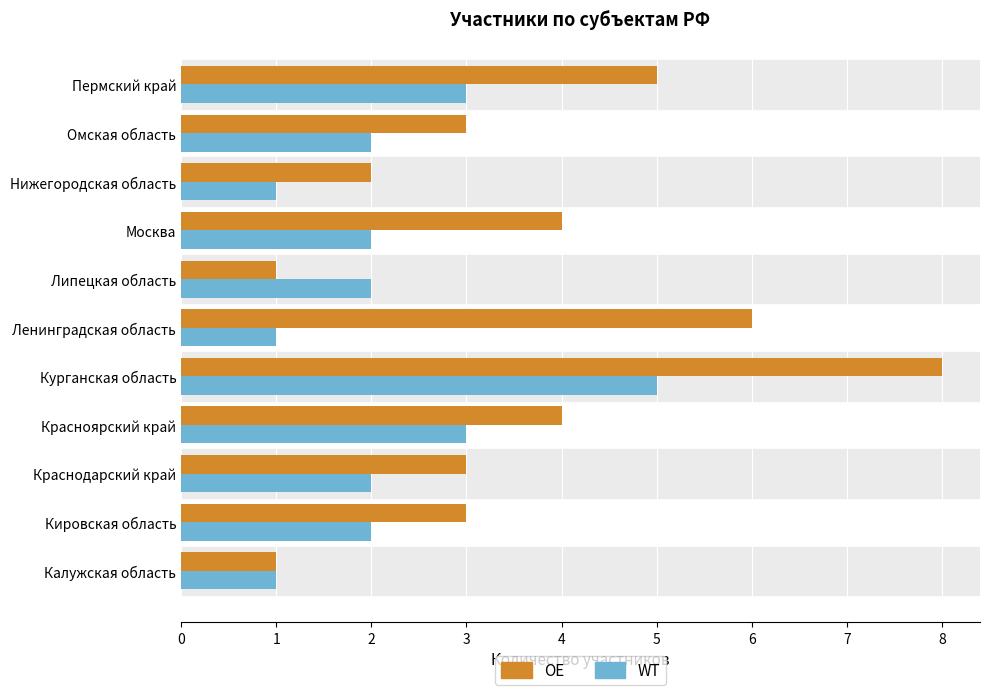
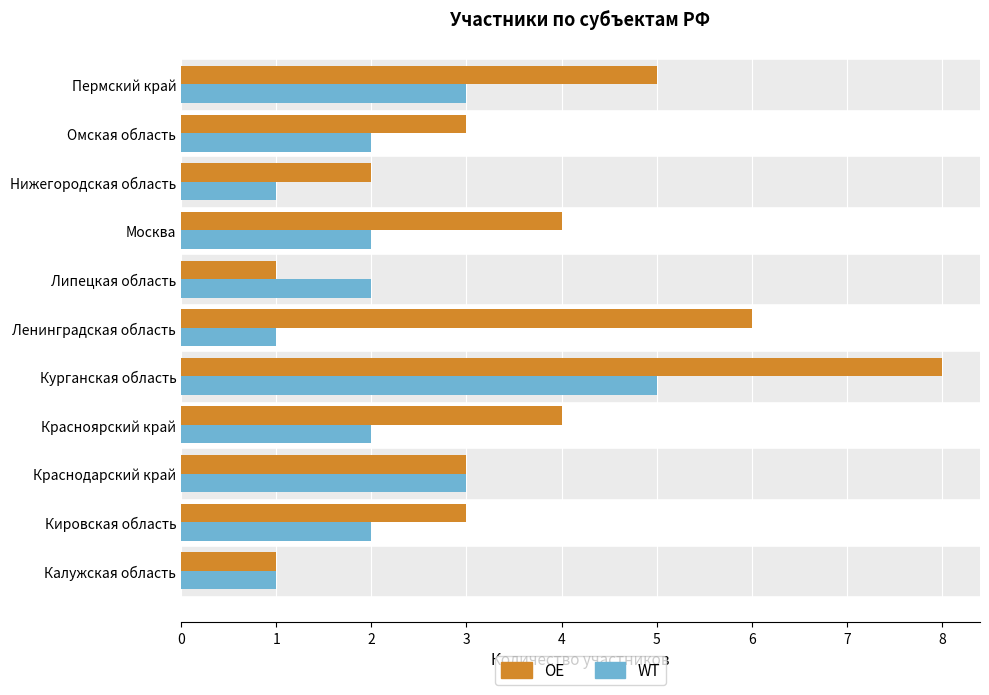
  {
    "OE": {
      "Пермский край": 5,
      "Омская область": 3,
      "Нижегородская область": 2,
      "Москва": 4,
      "Липецкая область": 1,
      "Ленинградская область": 6,
      "Курганская область": 8,
      "Красноярский край": 4,
      "Краснодарский край": 3,
      "Кировская область": 3,
      "Калужская область": 1
    },
    "WT": {
      "Пермский край": 3,
      "Омская область": 2,
      "Нижегородская область": 1,
      "Москва": 2,
      "Липецкая область": 2,
      "Ленинградская область": 1,
      "Курганская область": 5,
-     "Красноярский край": 3,
-     "Краснодарский край": 2,
+     "Красноярский край": 2,
+     "Краснодарский край": 3,
      "Кировская область": 2,
      "Калужская область": 1
    }
  }
